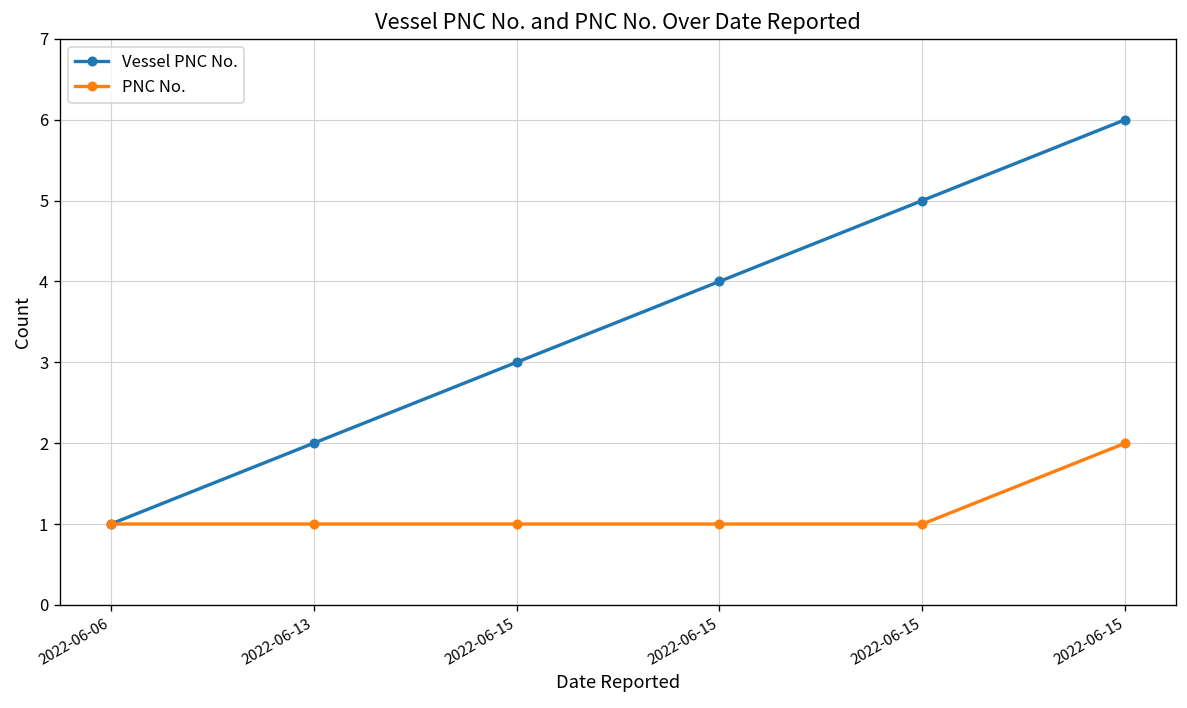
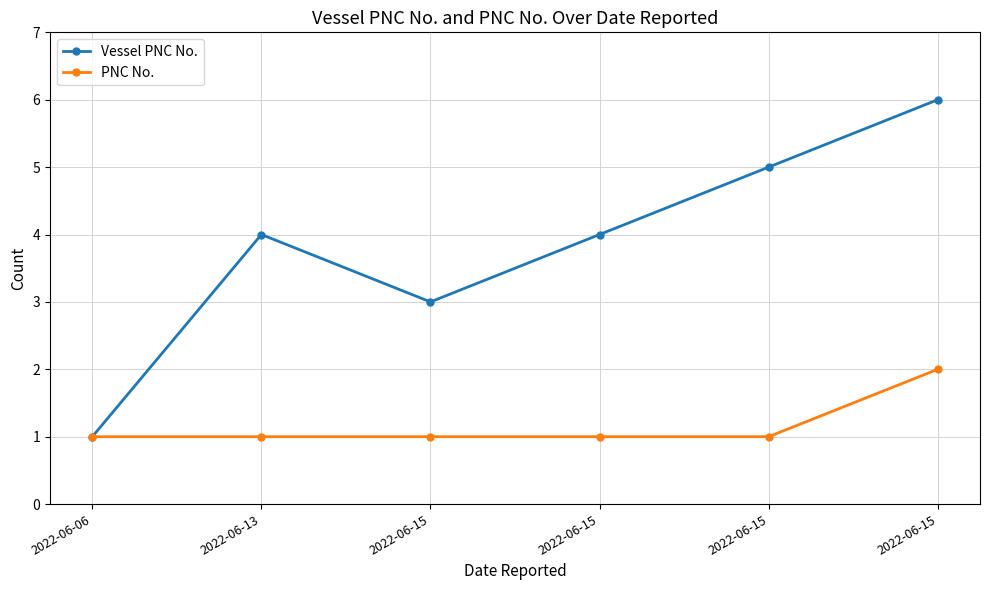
  {
    "Vessel PNC No.": {
-     "2022-06-13": 2
+     "2022-06-13": 4
    },
    "PNC No.": {
      "2022-06-13": 1
    }
  }
